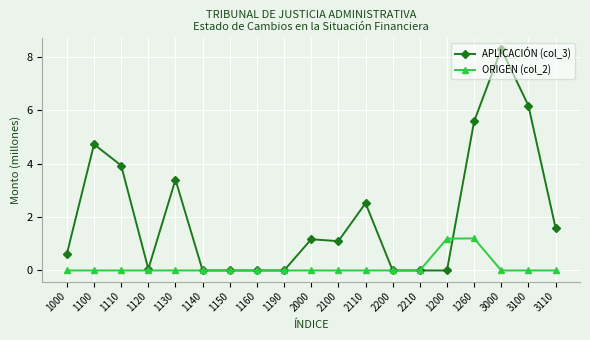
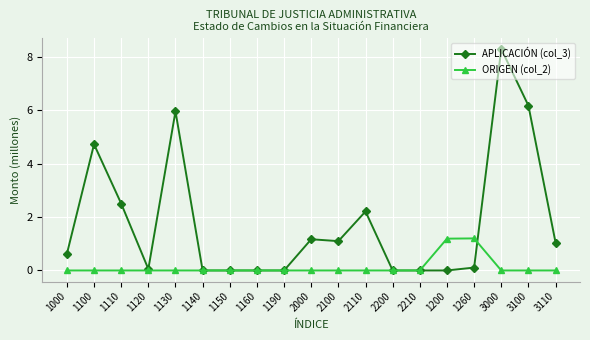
  {
    "APLICACIÓN (col_3)": {
      "1000": 0.6,
      "1100": 4.7,
-     "1110": 3.9,
-     "1130": 3.4,
+     "1110": 2.5,
+     "1130": 6.0,
      "2000": 1.2,
      "2100": 1.1,
-     "2110": 2.5,
+     "2110": 2.2,
      "1200": 0.0,
-     "1260": 5.6,
+     "1260": 0.1,
      "3100": 6.2,
-     "3110": 1.6
+     "3110": 1.0
    },
    "ORIGEN (col_2)": {
      "1000": 0.0,
      "1100": 0.0,
      "1110": 0.0,
      "1130": 0.0,
      "2000": 0.0,
      "2100": 0.0,
      "2110": 0.0,
      "1200": 1.2,
      "1260": 1.2,
      "3000": 0.0,
      "3100": 0.0,
      "3110": 0.0
    }
  }
